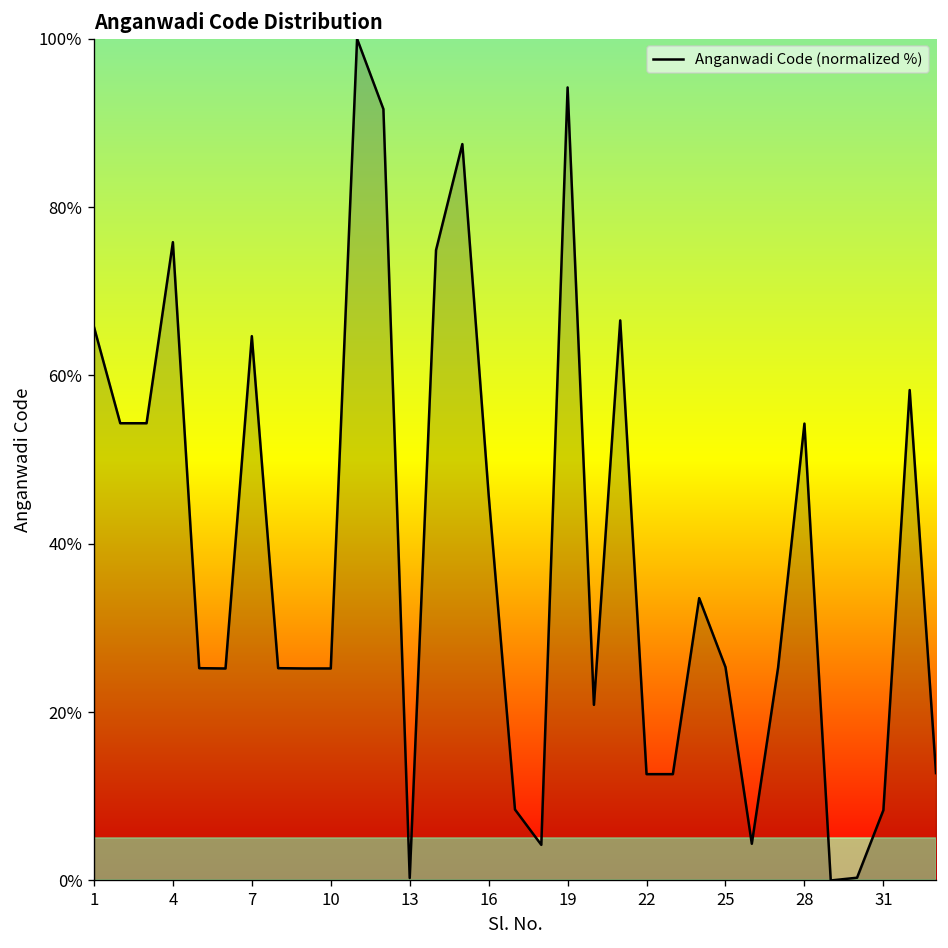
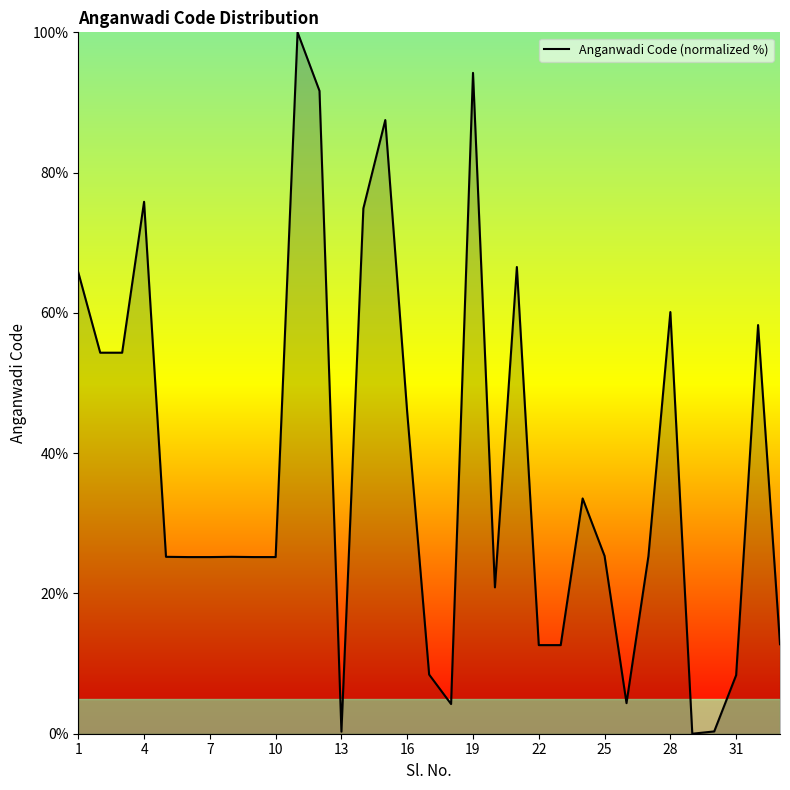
  {
    "1": "66%",
    "4": "76%",
-   "7": "65%",
+   "7": "25%",
    "10": "25%",
    "16": "46%",
    "19": "94%",
    "22": "13%",
    "25": "25%",
-   "28": "54%",
+   "28": "60%",
    "31": "8%"
  }
